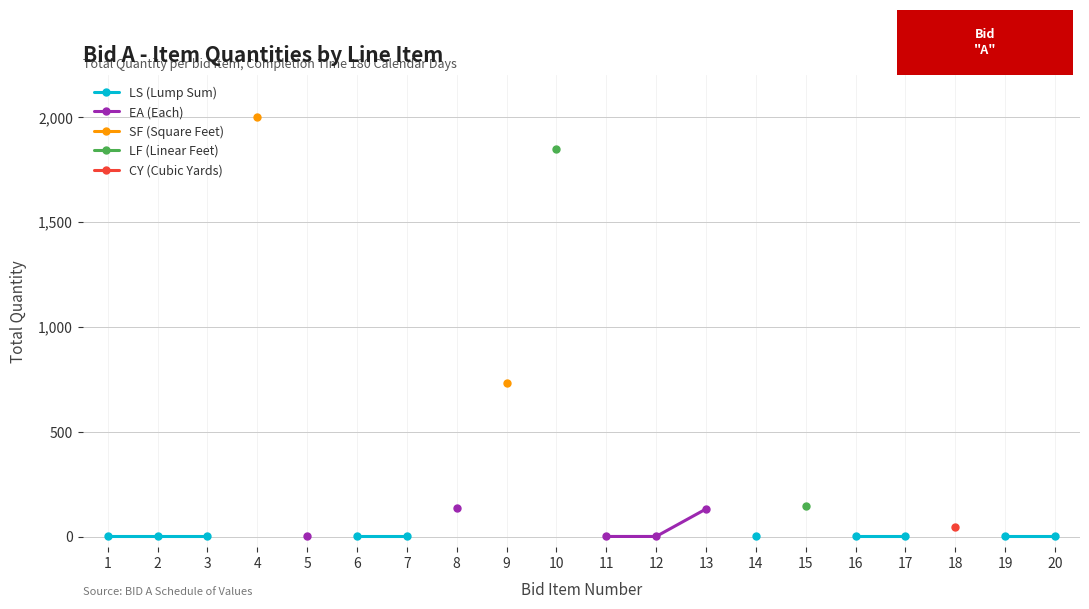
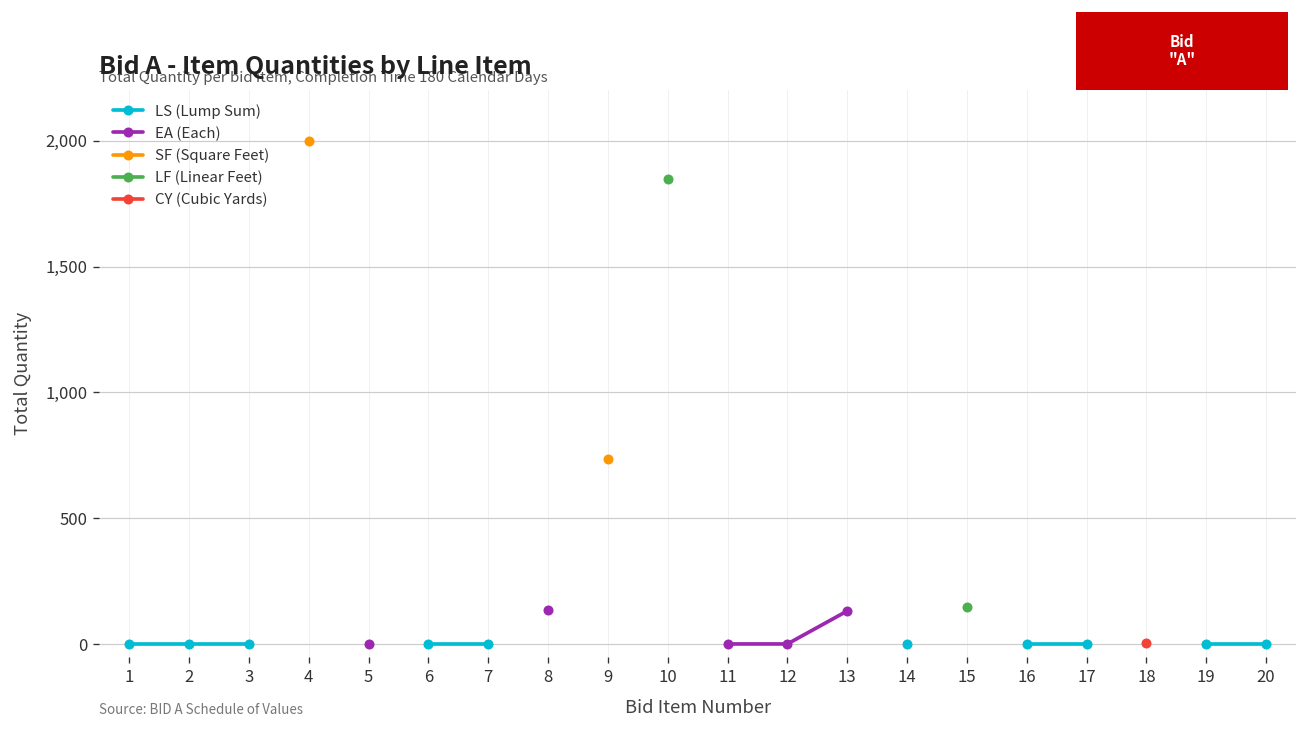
  {
    "LS (Lump Sum)": {
      "1": "0",
      "2": "0",
      "3": "0",
      "6": "0",
      "7": "0",
      "14": "0",
      "16": "0",
      "17": "0",
      "19": "0",
      "20": "0"
    },
    "EA (Each)": {
      "5": "0",
      "8": "140",
      "11": "0",
      "12": "0",
      "13": "130"
    },
    "SF (Square Feet)": {
      "4": "2,000",
      "9": "730"
    },
    "LF (Linear Feet)": {
      "10": "1,850",
      "15": "150"
    },
    "CY (Cubic Yards)": {
-     "18": "50"
+     "18": "0"
    }
  }
